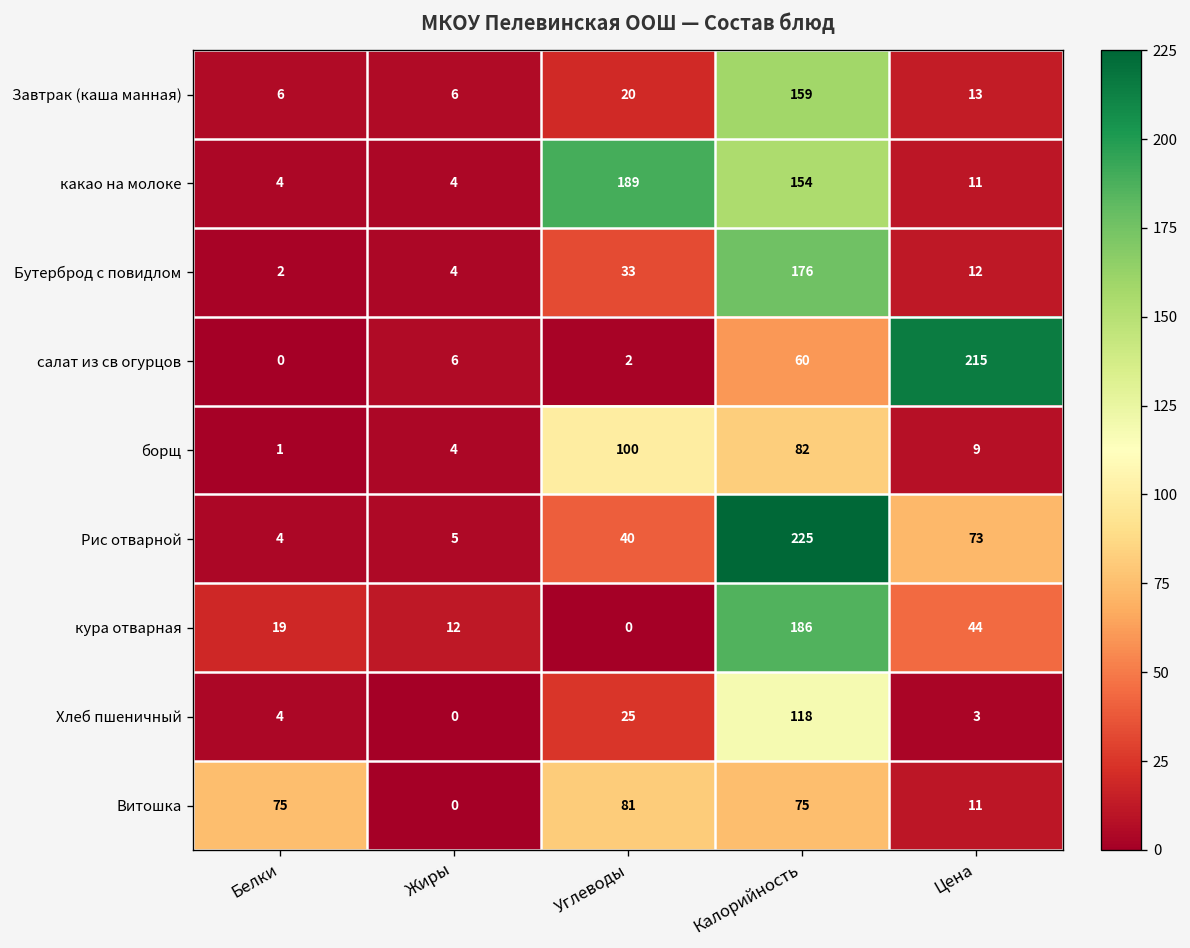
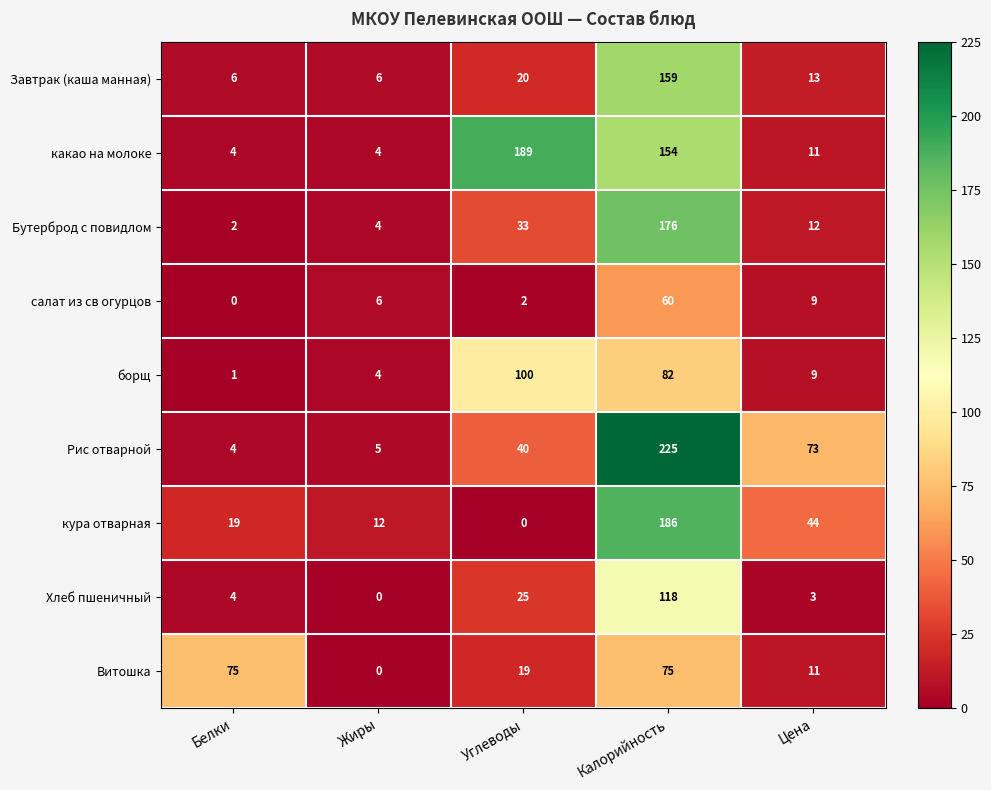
  {
    "Завтрак (каша манная)": {
      "Белки": 6,
      "Жиры": 6,
      "Углеводы": 20,
      "Калорийность": 159,
      "Цена": 13
    },
    "какао на молоке": {
      "Белки": 4,
      "Жиры": 4,
      "Углеводы": 189,
      "Калорийность": 154,
      "Цена": 11
    },
    "Бутерброд с повидлом": {
      "Белки": 2,
      "Жиры": 4,
      "Углеводы": 33,
      "Калорийность": 176,
      "Цена": 12
    },
    "салат из св огурцов": {
      "Белки": 0,
      "Жиры": 6,
      "Углеводы": 2,
      "Калорийность": 60,
-     "Цена": 215
+     "Цена": 9
    },
    "борщ": {
      "Белки": 1,
      "Жиры": 4,
      "Углеводы": 100,
      "Калорийность": 82,
      "Цена": 9
    },
    "Рис отварной": {
      "Белки": 4,
      "Жиры": 5,
      "Углеводы": 40,
      "Калорийность": 225,
      "Цена": 73
    },
    "кура отварная": {
      "Белки": 19,
      "Жиры": 12,
      "Углеводы": 0,
      "Калорийность": 186,
      "Цена": 44
    },
    "Хлеб пшеничный": {
      "Белки": 4,
      "Жиры": 0,
      "Углеводы": 25,
      "Калорийность": 118,
      "Цена": 3
    },
    "Витошка": {
      "Белки": 75,
      "Жиры": 0,
-     "Углеводы": 81,
+     "Углеводы": 19,
      "Калорийность": 75,
      "Цена": 11
    }
  }
